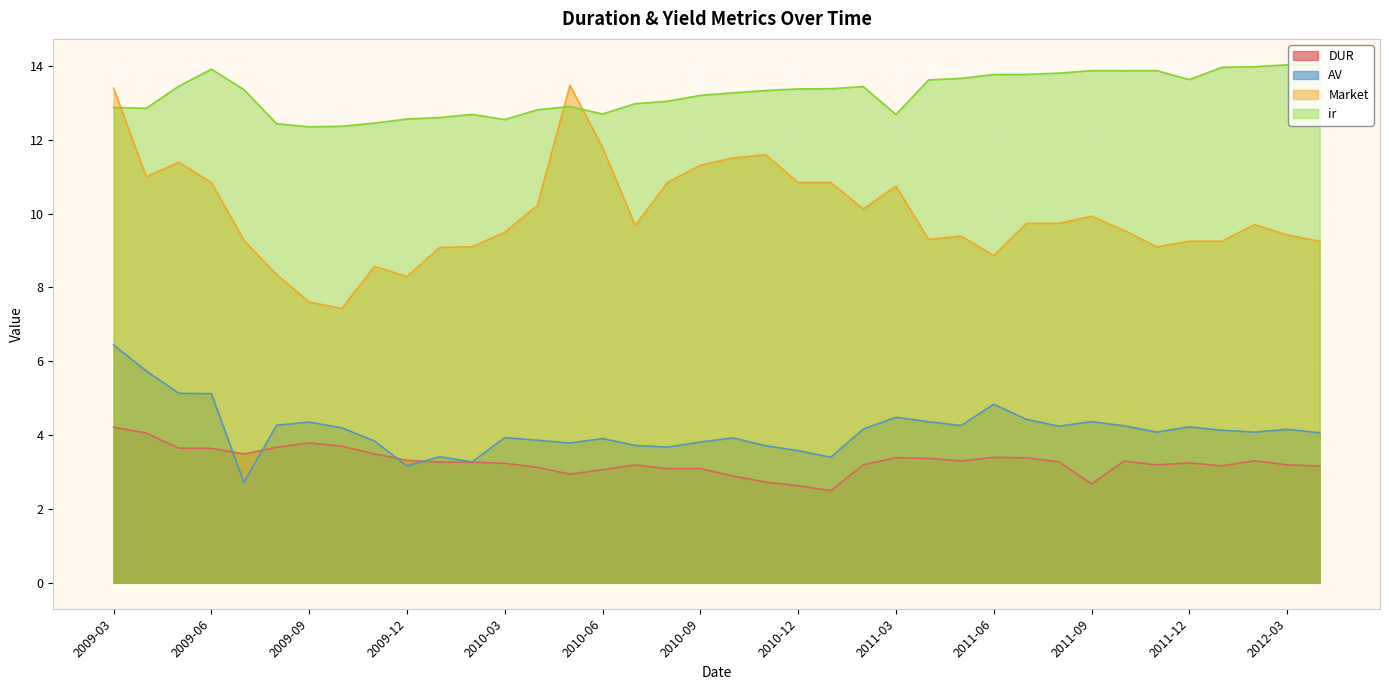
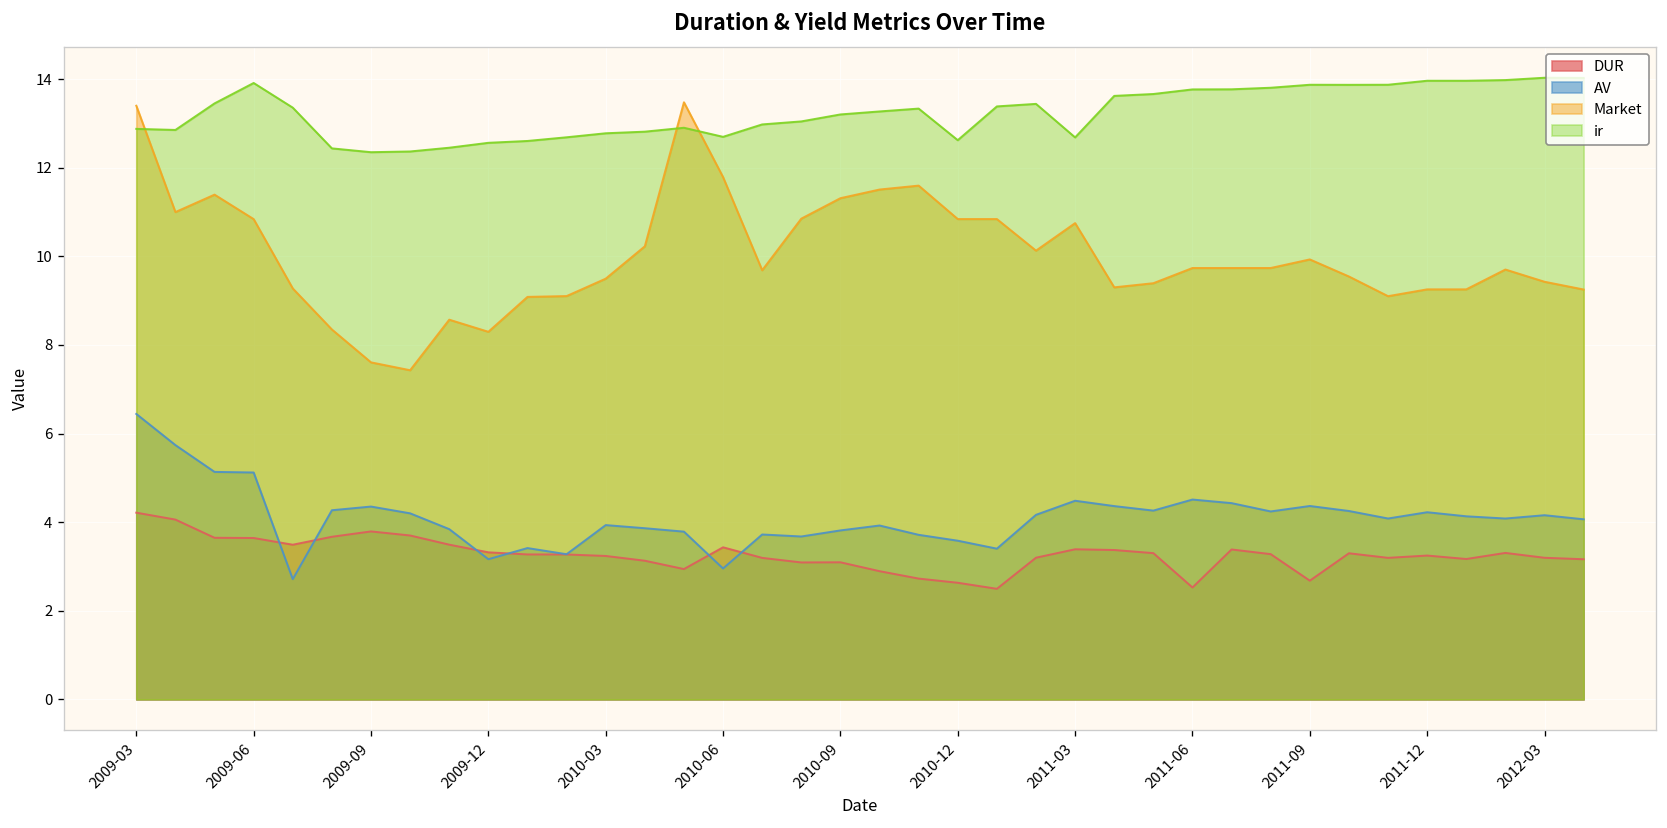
  {
    "DUR": {
      "2009-03": 4.2,
      "2009-06": 3.6,
      "2009-09": 3.8,
      "2009-12": 3.3,
      "2010-03": 3.2,
-     "2010-06": 3.1,
+     "2010-06": 3.4,
      "2010-09": 3.1,
      "2010-12": 2.6,
      "2011-03": 3.4,
-     "2011-06": 3.4,
+     "2011-06": 2.5,
      "2011-09": 2.7,
      "2011-12": 3.2,
      "2012-03": 3.2
    },
    "AV": {
      "2009-03": 6.4,
      "2009-06": 5.1,
      "2009-09": 4.4,
      "2009-12": 3.2,
      "2010-03": 3.9,
-     "2010-06": 3.9,
+     "2010-06": 3.0,
      "2010-09": 3.8,
      "2010-12": 3.6,
      "2011-03": 4.5,
-     "2011-06": 4.8,
+     "2011-06": 4.5,
      "2011-09": 4.4,
      "2011-12": 4.2,
      "2012-03": 4.2
    },
    "Market": {
      "2009-03": 13.4,
      "2009-06": 10.8,
      "2009-09": 7.6,
      "2009-12": 8.3,
      "2010-03": 9.5,
      "2010-06": 11.8,
      "2010-09": 11.3,
      "2010-12": 10.8,
      "2011-03": 10.8,
-     "2011-06": 8.9,
+     "2011-06": 9.7,
      "2011-09": 9.9,
      "2011-12": 9.3,
      "2012-03": 9.4
    },
    "ir": {
      "2009-03": 12.9,
      "2009-06": 13.9,
      "2009-09": 12.4,
      "2009-12": 12.6,
-     "2010-03": 12.5,
+     "2010-03": 12.8,
      "2010-06": 12.7,
      "2010-09": 13.2,
-     "2010-12": 13.4,
+     "2010-12": 12.6,
      "2011-03": 12.7,
      "2011-06": 13.8,
      "2011-09": 13.9,
-     "2011-12": 13.6,
+     "2011-12": 14.0,
      "2012-03": 14.0
    }
  }
